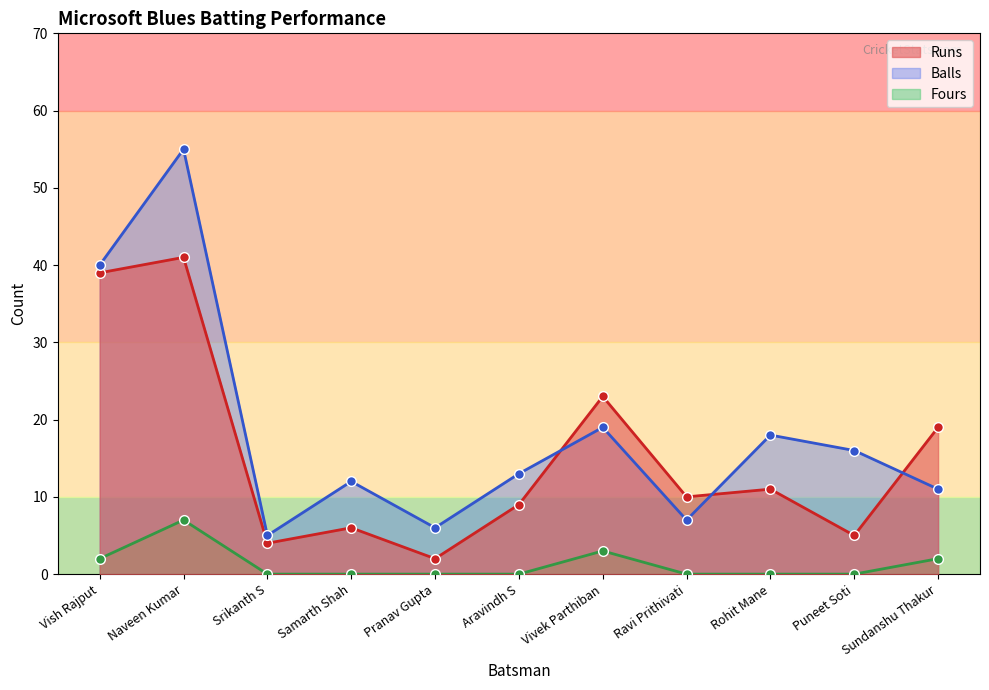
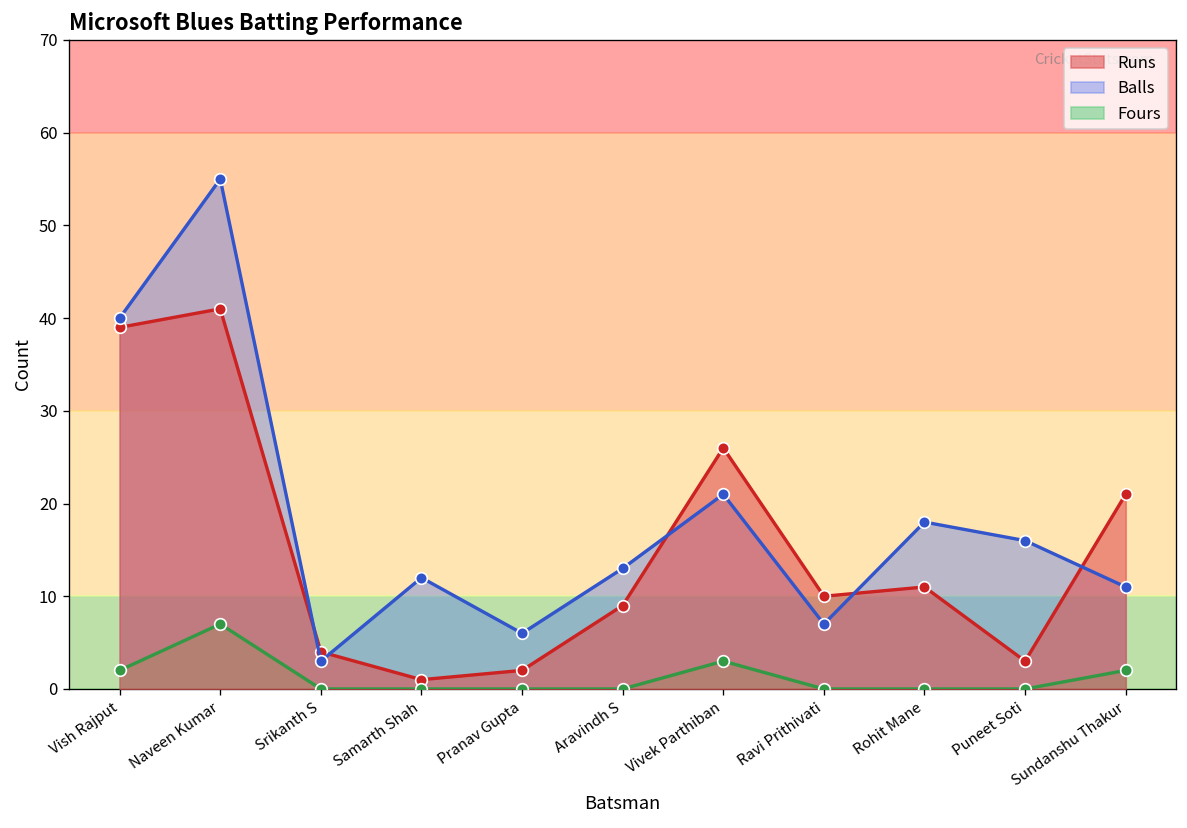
  {
    "Runs": {
      "Vish Rajput": 39,
      "Naveen Kumar": 41,
      "Srikanth S": 4,
-     "Samarth Shah": 6,
+     "Samarth Shah": 1,
      "Pranav Gupta": 2,
      "Aravindh S": 9,
-     "Vivek Parthiban": 23,
+     "Vivek Parthiban": 26,
      "Ravi Prithivati": 10,
      "Rohit Mane": 11,
-     "Puneet Soti": 5,
-     "Sundanshu Thakur": 19
+     "Puneet Soti": 3,
+     "Sundanshu Thakur": 21
    },
    "Balls": {
      "Vish Rajput": 40,
      "Naveen Kumar": 55,
-     "Srikanth S": 5,
+     "Srikanth S": 3,
      "Samarth Shah": 12,
      "Pranav Gupta": 6,
      "Aravindh S": 13,
-     "Vivek Parthiban": 19,
+     "Vivek Parthiban": 21,
      "Ravi Prithivati": 7,
      "Rohit Mane": 18,
      "Puneet Soti": 16,
      "Sundanshu Thakur": 11
    },
    "Fours": {
      "Vish Rajput": 2,
      "Naveen Kumar": 7,
      "Srikanth S": 0,
      "Samarth Shah": 0,
      "Pranav Gupta": 0,
      "Aravindh S": 0,
      "Vivek Parthiban": 3,
      "Ravi Prithivati": 0,
      "Rohit Mane": 0,
      "Puneet Soti": 0,
      "Sundanshu Thakur": 2
    }
  }
